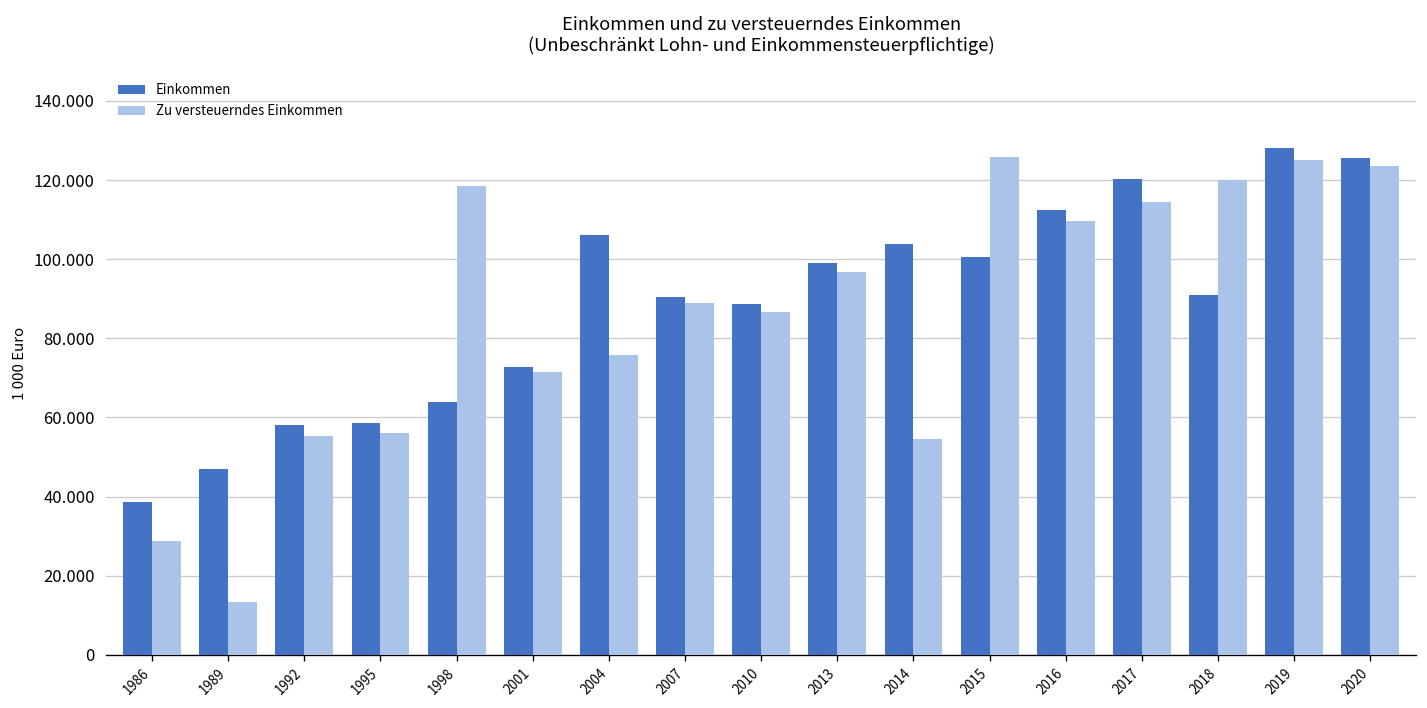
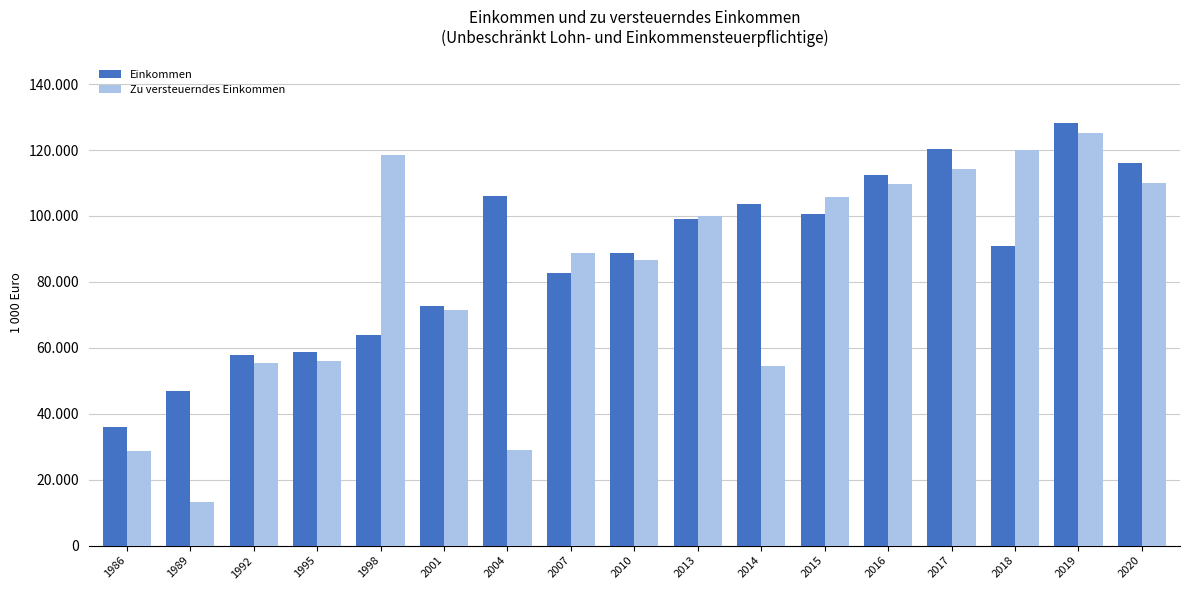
  {
    "Einkommen": {
-     "1986": 39,
+     "1986": 36,
      "1989": 47,
      "1992": 58,
      "1995": 59,
      "1998": 64,
      "2001": 73,
      "2004": 106,
-     "2007": 91,
+     "2007": 83,
      "2010": 89,
      "2013": 99,
      "2014": 104,
      "2015": 100,
      "2016": 112,
      "2017": 120,
      "2018": 91,
      "2019": 128,
-     "2020": 126
+     "2020": 116
    },
    "Zu versteuerndes Einkommen": {
      "1986": 29,
      "1989": 13,
      "1992": 55,
      "1995": 56,
      "1998": 118,
      "2001": 71,
-     "2004": 76,
+     "2004": 29,
      "2007": 89,
      "2010": 87,
-     "2013": 97,
+     "2013": 100,
      "2014": 54,
-     "2015": 126,
+     "2015": 106,
      "2016": 110,
      "2017": 114,
      "2018": 120,
      "2019": 125,
-     "2020": 123
+     "2020": 110
    }
  }
